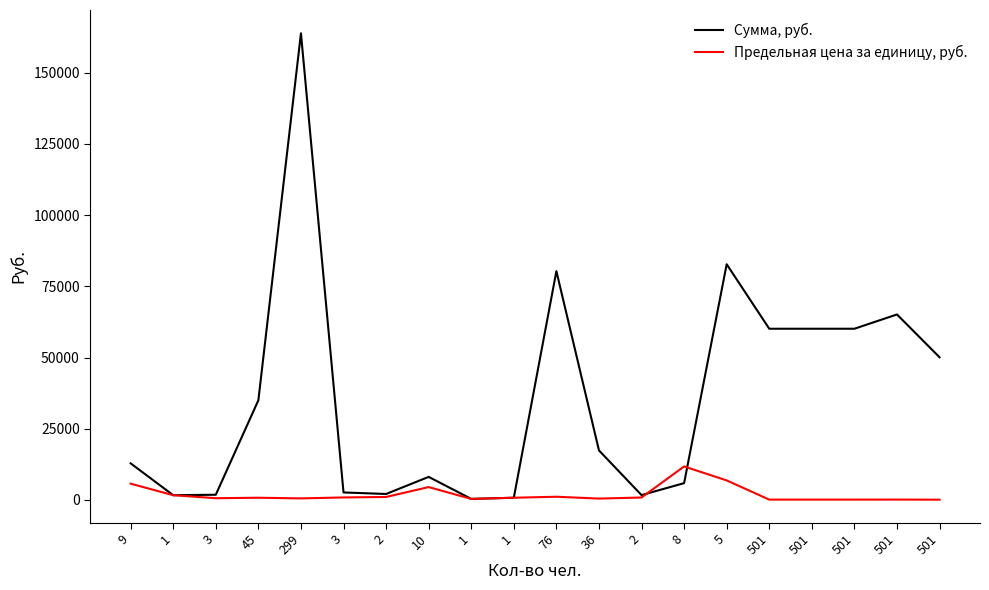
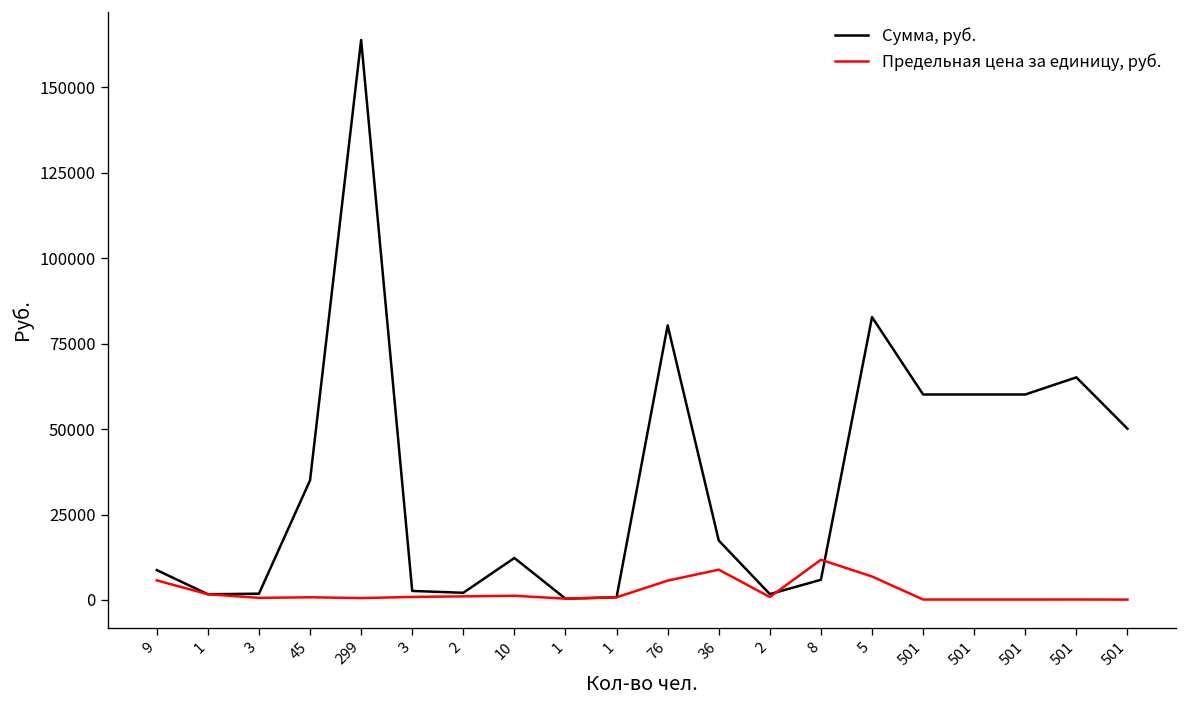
  {
    "Сумма, руб.": {
-     "9": 13000,
+     "9": 9000,
      "45": 35000,
      "299": 164000,
-     "10": 8000,
+     "10": 12000,
      "76": 80000,
      "36": 17000,
      "8": 6000,
      "5": 83000
    },
    "Предельная цена за единицу, руб.": {
      "9": 6000,
      "45": 1000,
      "299": 1000,
-     "10": 5000,
-     "76": 1000,
-     "36": 0,
+     "10": 1000,
+     "76": 6000,
+     "36": 9000,
      "8": 12000,
      "5": 7000
    }
  }
